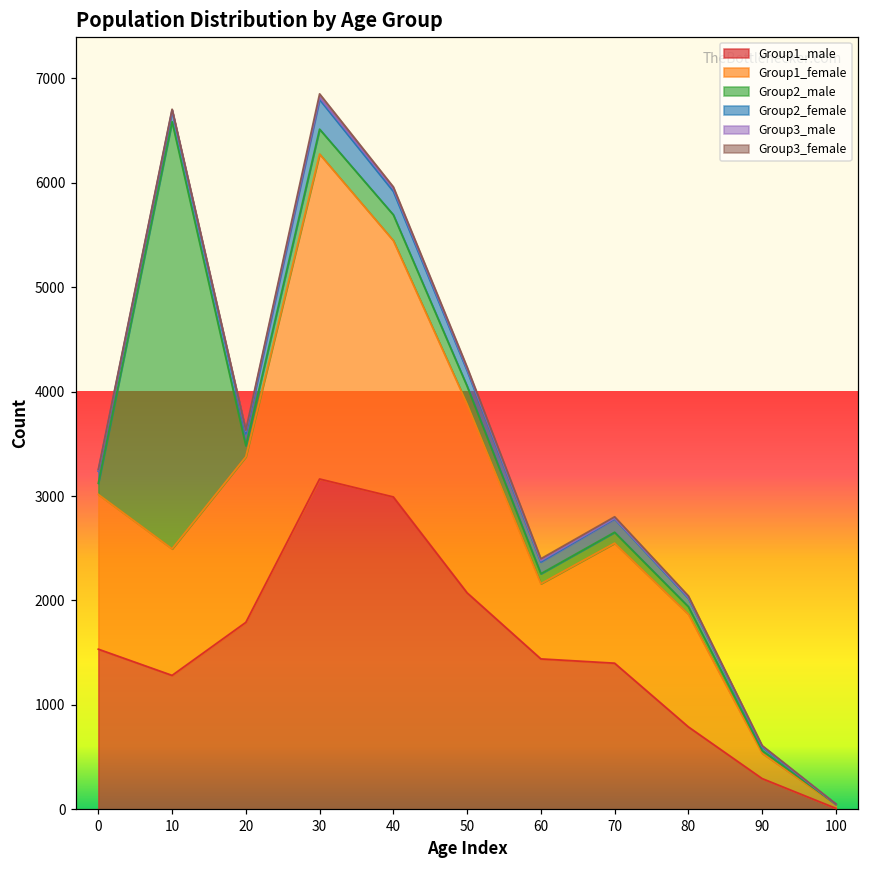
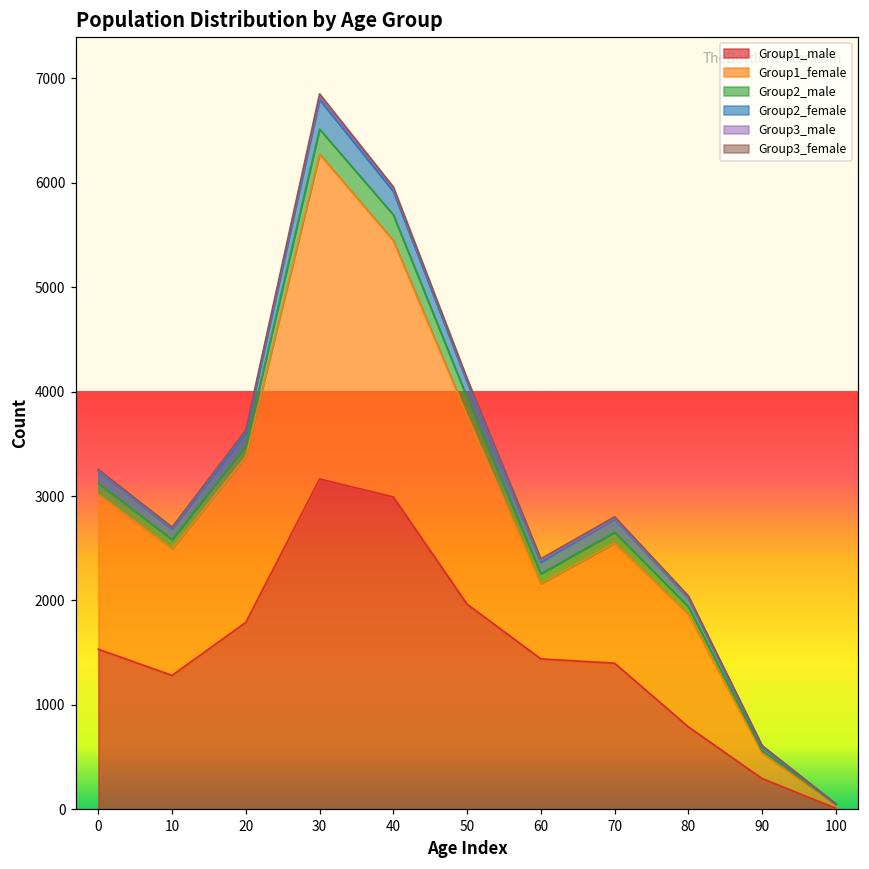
  {
    "Group1_male": {
      "0": 1500,
      "10": 1300,
      "20": 1800,
      "30": 3200,
      "40": 3000,
-     "50": 2100,
+     "50": 2000,
      "60": 1400,
      "70": 1400,
      "80": 800,
      "90": 300,
      "100": 0
    },
    "Group1_female": {
      "0": 1500,
      "10": 1200,
      "20": 1600,
      "30": 3100,
      "40": 2500,
      "50": 1800,
      "60": 700,
      "70": 1100,
      "80": 1100
    },
    "Group2_male": {
      "0": 100,
-     "10": 4100,
+     "10": 100,
      "20": 100,
      "30": 200,
      "40": 200,
      "50": 200,
      "60": 100,
      "70": 100,
      "80": 100
    },
    "Group3_female": {
      "30": 0
    }
  }
